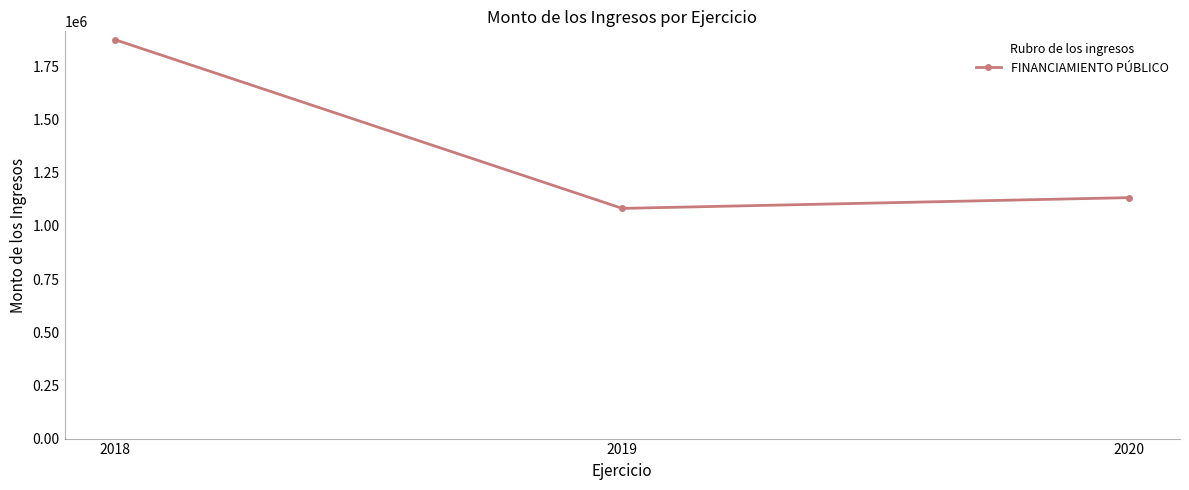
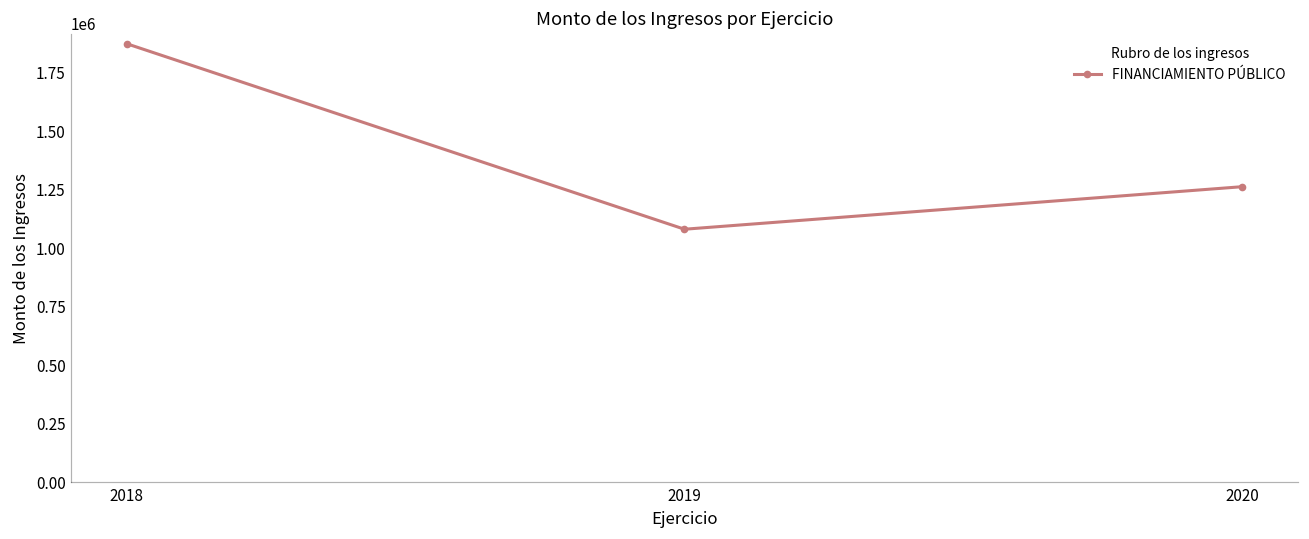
  {
    "2018": 1870000,
    "2019": 1080000,
-   "2020": 1130000
+   "2020": 1260000
  }
